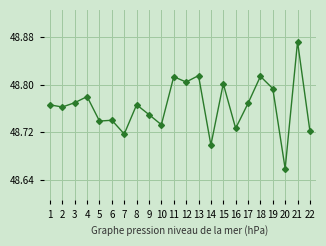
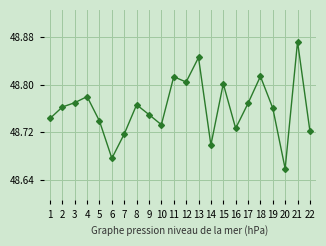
  {
-   "1": 48.77,
+   "1": 48.74,
    "2": 48.76,
    "3": 48.77,
    "4": 48.78,
    "5": 48.74,
-   "6": 48.74,
+   "6": 48.68,
    "7": 48.72,
    "8": 48.77,
    "9": 48.75,
    "10": 48.73,
    "11": 48.81,
    "12": 48.80,
-   "13": 48.82,
+   "13": 48.85,
    "14": 48.70,
    "15": 48.80,
    "16": 48.73,
    "17": 48.77,
    "18": 48.81,
-   "19": 48.79,
+   "19": 48.76,
    "20": 48.66,
    "21": 48.87,
    "22": 48.72
  }
